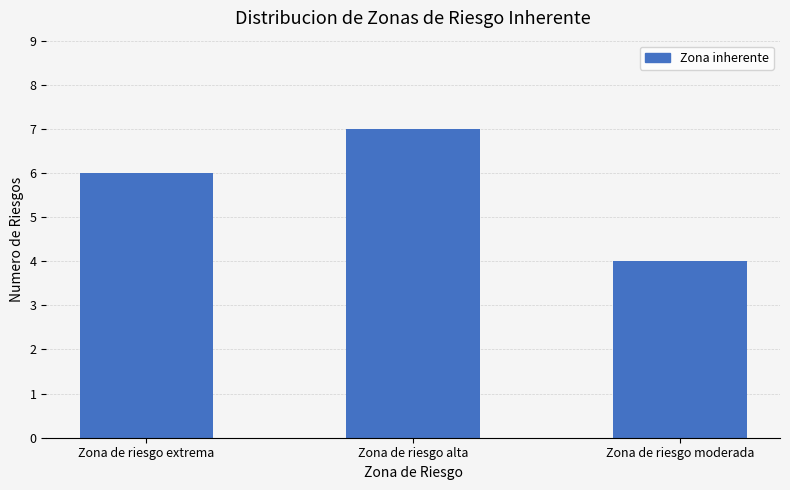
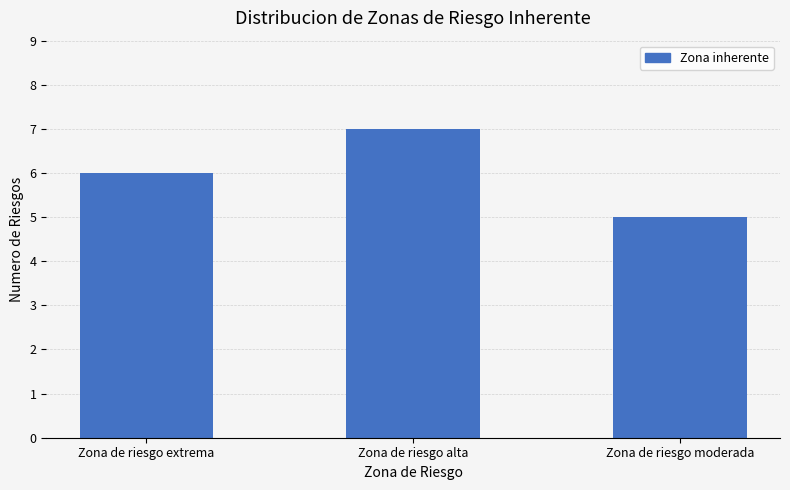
  {
    "Zona de riesgo extrema": 6,
    "Zona de riesgo alta": 7,
-   "Zona de riesgo moderada": 4
+   "Zona de riesgo moderada": 5
  }
